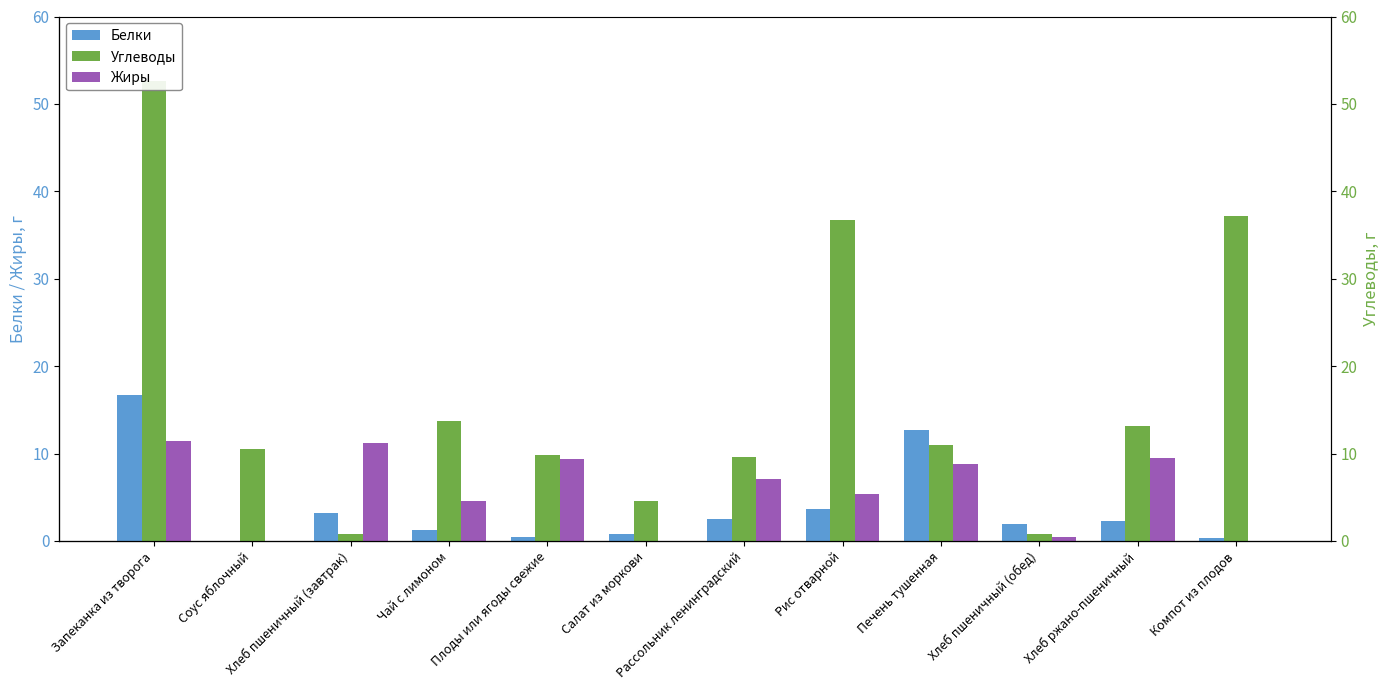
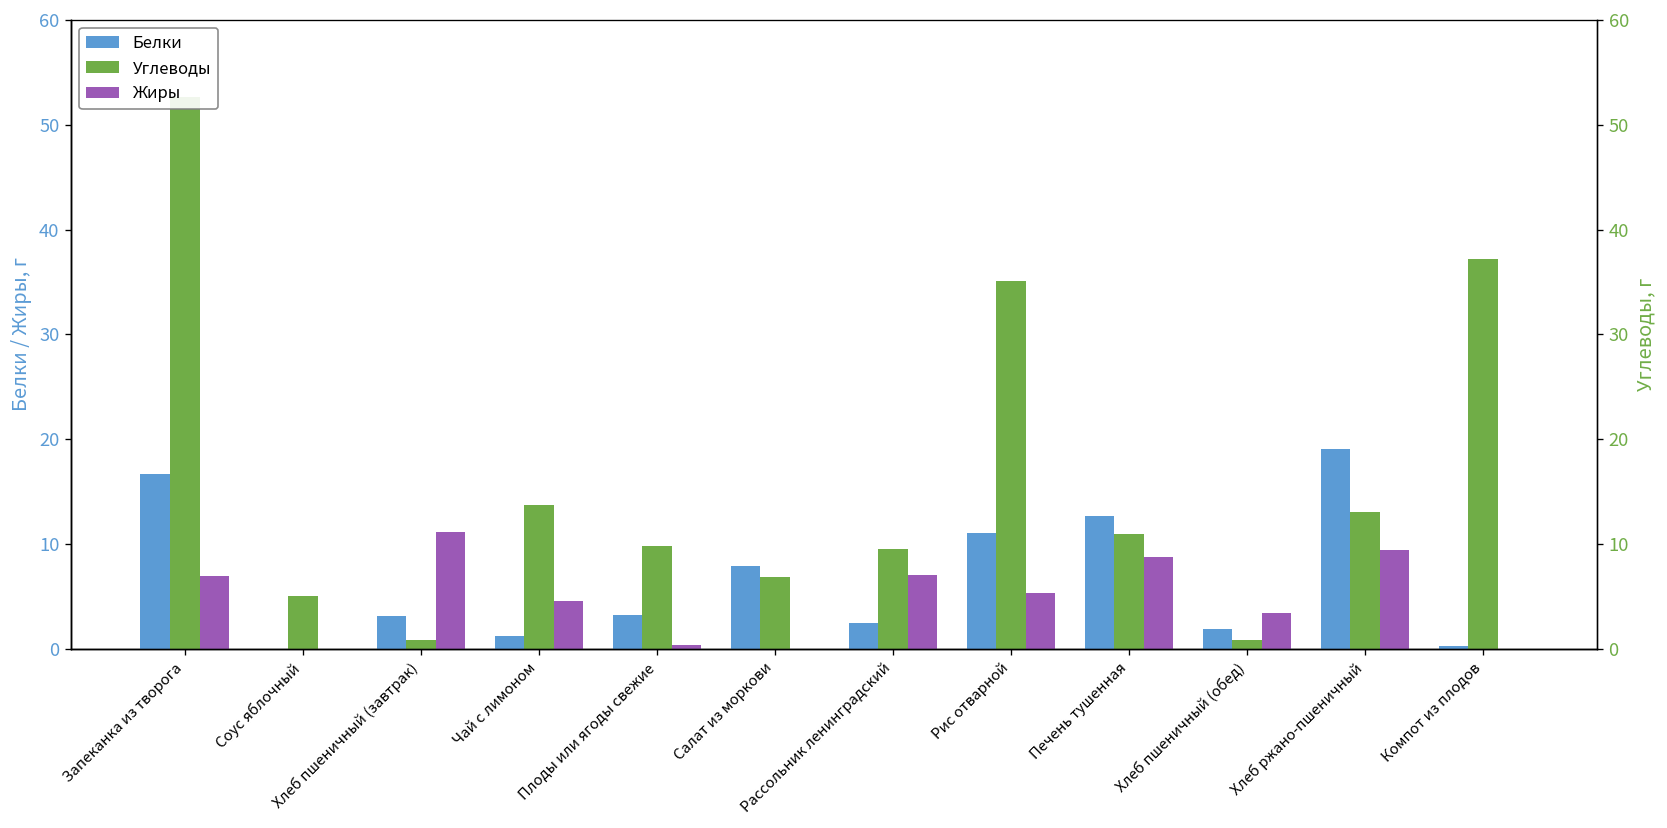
  {
    "Белки": {
      "Запеканка из творога": 17,
      "Хлеб пшеничный (завтрак)": 3,
      "Чай с лимоном": 1,
-     "Плоды или ягоды свежие": 0,
-     "Салат из моркови": 1,
+     "Плоды или ягоды свежие": 3,
+     "Салат из моркови": 8,
      "Рассольник ленинградский": 3,
-     "Рис отварной": 4,
+     "Рис отварной": 11,
      "Печень тушенная": 13,
      "Хлеб пшеничный (обед)": 2,
-     "Хлеб ржано-пшеничный": 2,
+     "Хлеб ржано-пшеничный": 19,
      "Компот из плодов": 0
    },
    "Углеводы": {
-     "Соус яблочный": 11,
+     "Соус яблочный": 5,
      "Хлеб пшеничный (завтрак)": 1,
      "Чай с лимоном": 14,
      "Плоды или ягоды свежие": 10,
-     "Салат из моркови": 5,
+     "Салат из моркови": 7,
      "Рассольник ленинградский": 10,
-     "Рис отварной": 37,
+     "Рис отварной": 35,
      "Печень тушенная": 11,
      "Хлеб пшеничный (обед)": 1,
      "Хлеб ржано-пшеничный": 13,
      "Компот из плодов": 37
    },
    "Жиры": {
-     "Запеканка из творога": 11,
+     "Запеканка из творога": 7,
      "Хлеб пшеничный (завтрак)": 11,
      "Чай с лимоном": 5,
-     "Плоды или ягоды свежие": 9,
+     "Плоды или ягоды свежие": 0,
      "Рассольник ленинградский": 7,
      "Рис отварной": 5,
      "Печень тушенная": 9,
-     "Хлеб пшеничный (обед)": 0,
+     "Хлеб пшеничный (обед)": 3,
      "Хлеб ржано-пшеничный": 9
    }
  }
